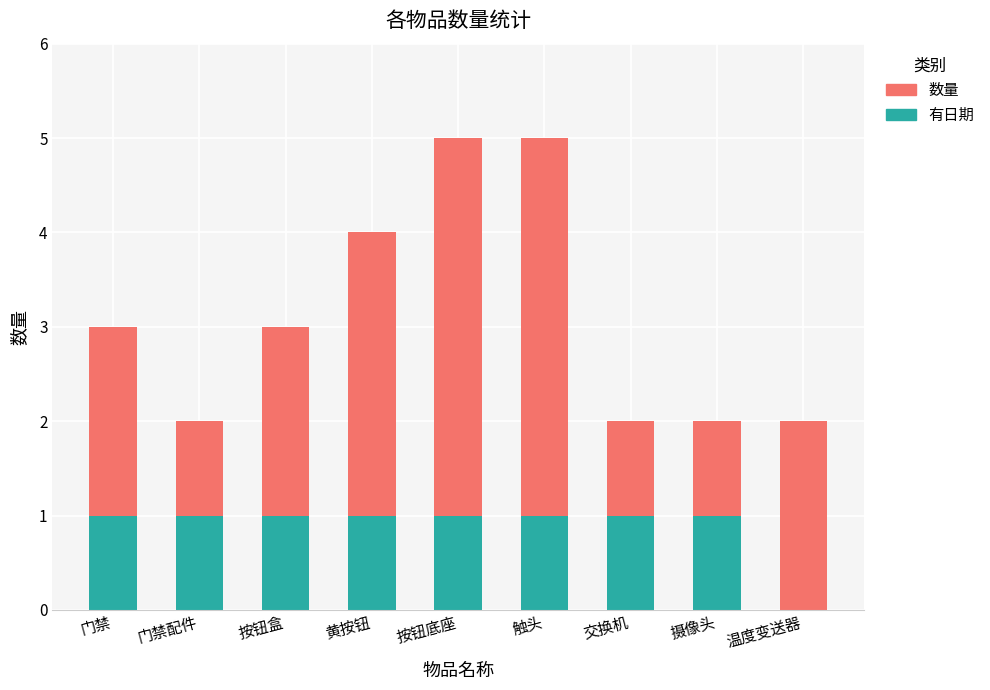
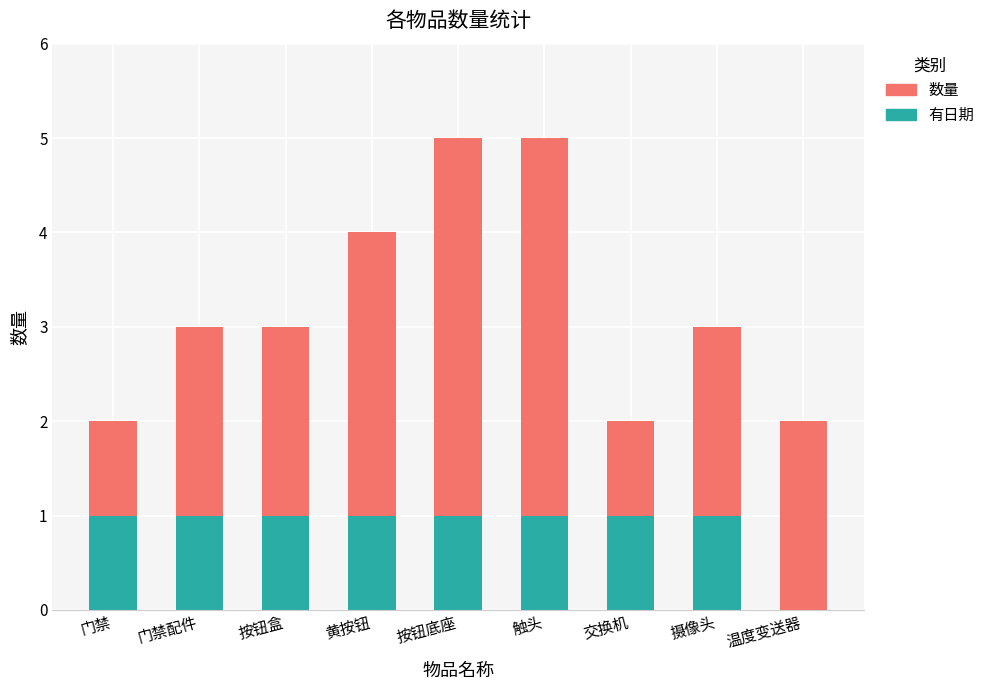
  {
    "有日期": {
      "门禁": 1,
      "门禁配件": 1,
      "按钮盒": 1,
      "黄按钮": 1,
      "按钮底座": 1,
      "触头": 1,
      "交换机": 1,
      "摄像头": 1,
      "温度变送器": 0
    },
    "数量": {
-     "门禁": 2,
-     "门禁配件": 1,
+     "门禁": 1,
+     "门禁配件": 2,
      "按钮盒": 2,
      "黄按钮": 3,
      "按钮底座": 4,
      "触头": 4,
      "交换机": 1,
-     "摄像头": 1,
+     "摄像头": 2,
      "温度变送器": 2
    }
  }
